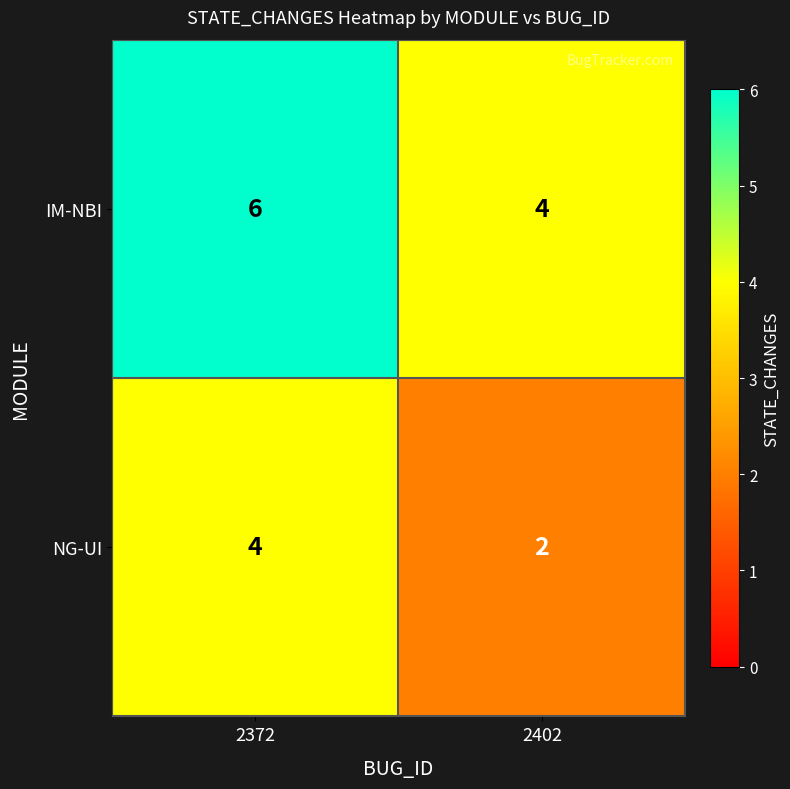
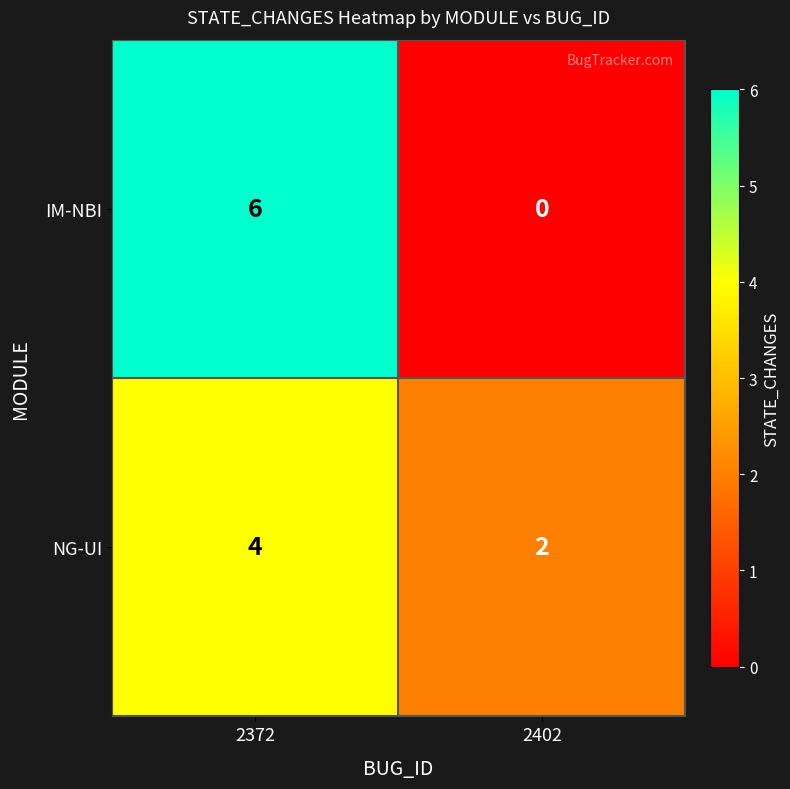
  {
    "IM-NBI": {
      "2372": 6,
-     "2402": 4
+     "2402": 0
    },
    "NG-UI": {
      "2372": 4,
      "2402": 2
    }
  }
